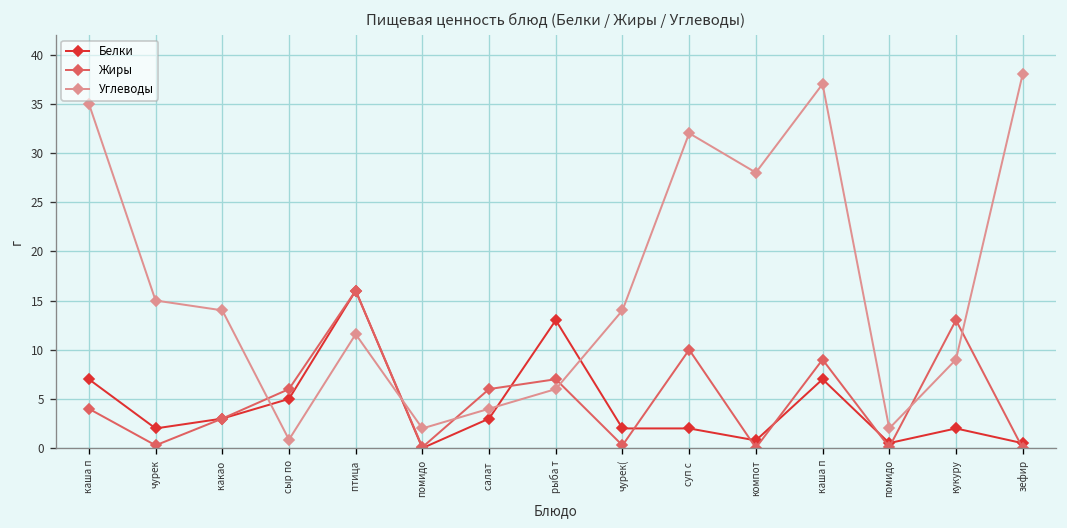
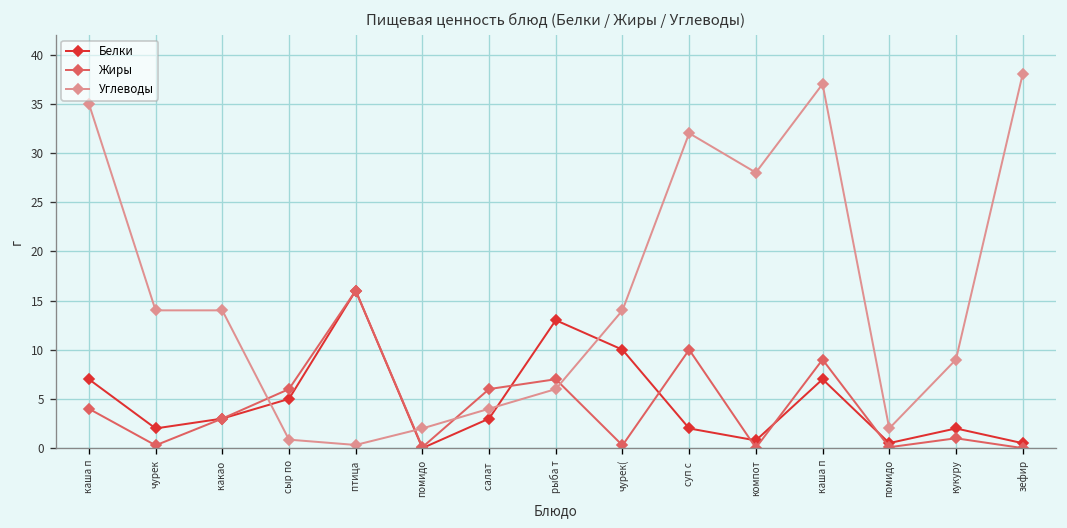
  {
    "Белки": {
      "чурек": 2,
      "сыр по": 5,
      "салат": 3,
      "рыба т": 13,
-     "чурек(": 2,
+     "чурек(": 10,
      "суп с": 2,
      "компот": 1,
      "кукуру": 2,
      "зефир": 1
    },
    "Жиры": {
      "чурек": 0,
      "сыр по": 6,
      "салат": 6,
      "рыба т": 7,
      "чурек(": 0,
      "суп с": 10,
      "компот": 0,
-     "кукуру": 13,
+     "кукуру": 1,
      "зефир": 0
    },
    "Углеводы": {
-     "чурек": 15,
+     "чурек": 14,
      "какао": 14,
      "сыр по": 1,
-     "птица": 12,
+     "птица": 0,
      "салат": 4,
      "рыба т": 6,
      "чурек(": 14,
      "суп с": 32,
      "компот": 28,
      "кукуру": 9,
      "зефир": 38
    }
  }
